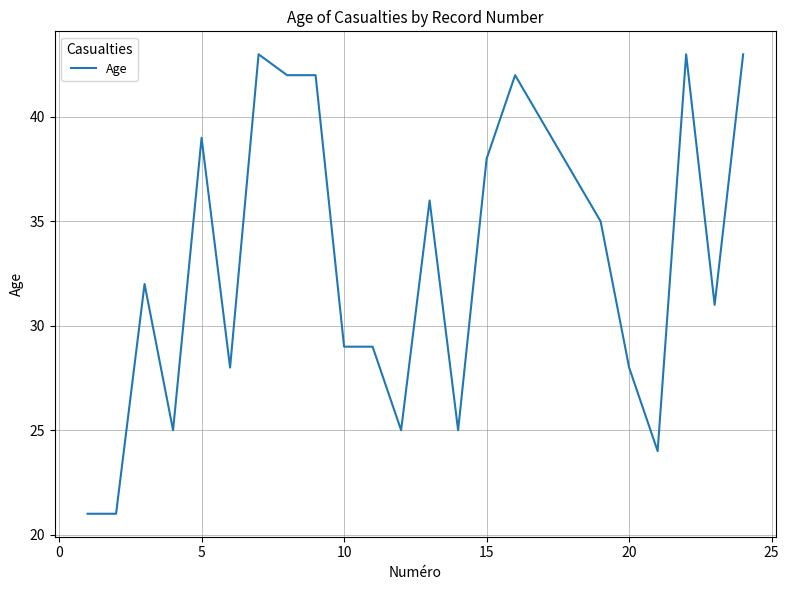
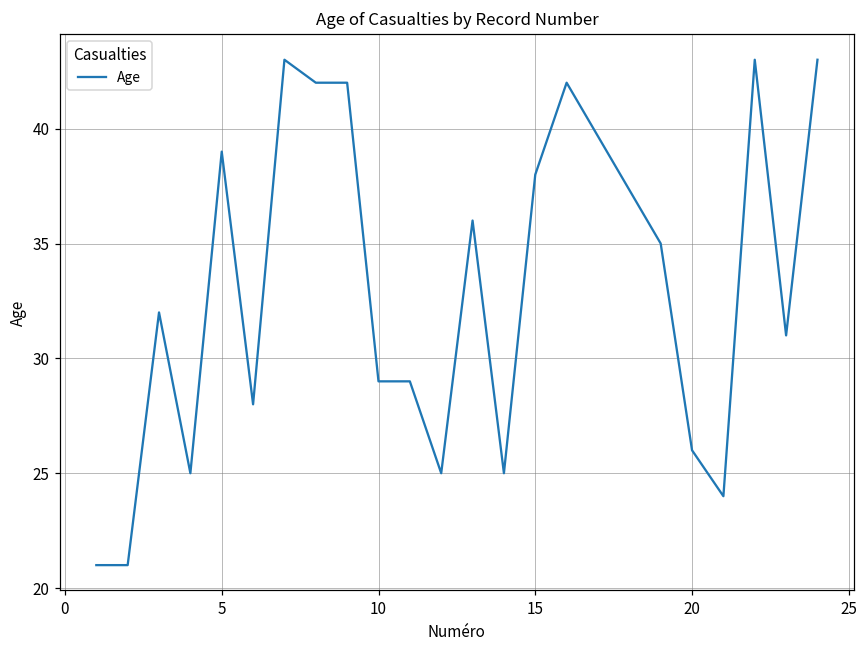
  {
    "5": 39,
    "10": 29,
    "15": 38,
-   "20": 28
+   "20": 26
  }
